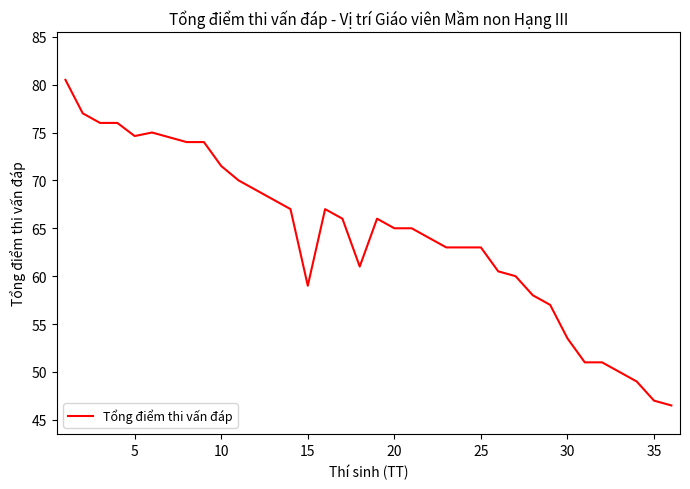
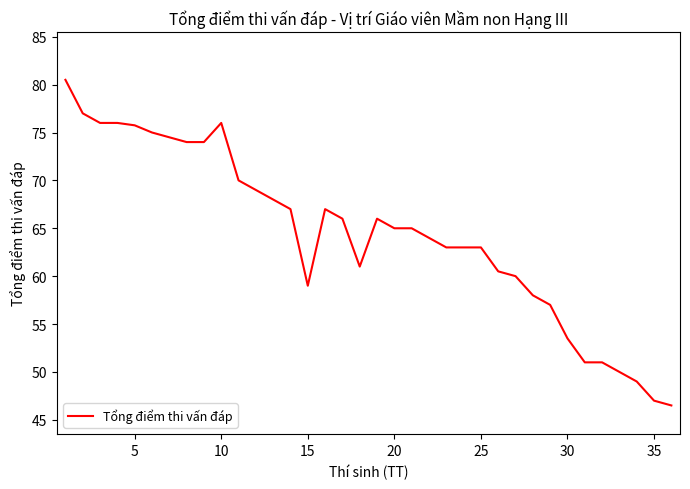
  {
-   "5": 75,
-   "10": 72,
+   "5": 76,
+   "10": 76,
    "15": 59,
    "20": 65,
    "25": 63,
    "30": 54,
    "35": 47
  }
